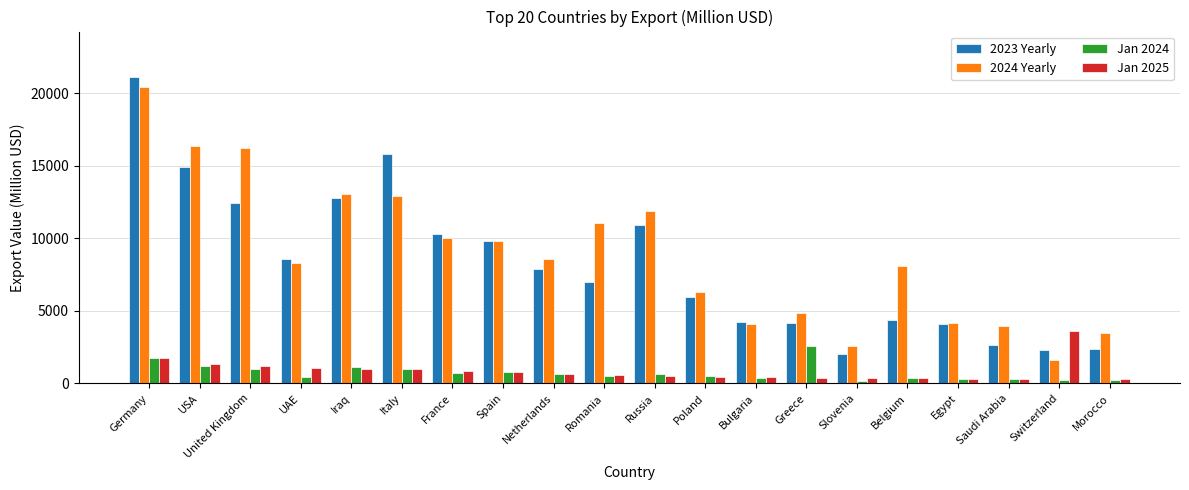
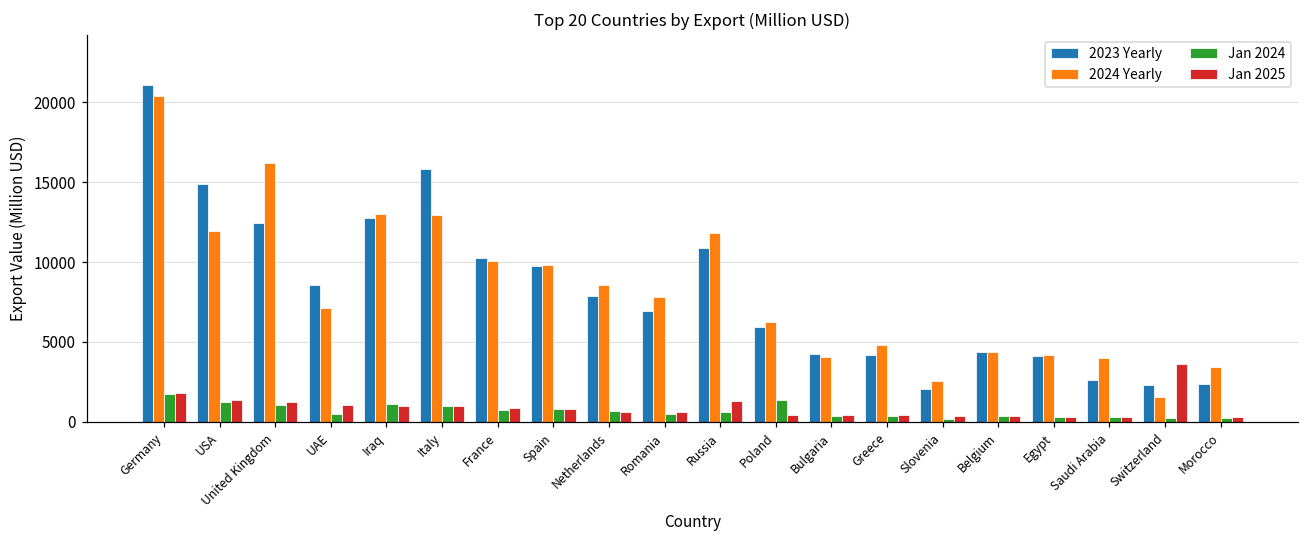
  {
    "2023 Yearly": {
      "Germany": 21100,
      "USA": 14900,
      "United Kingdom": 12500,
      "UAE": 8600,
      "Iraq": 12800,
      "Italy": 15800,
      "France": 10300,
      "Spain": 9800,
      "Netherlands": 7900,
      "Romania": 7000,
      "Russia": 10900,
      "Poland": 6000,
      "Bulgaria": 4200,
      "Greece": 4200,
      "Slovenia": 2000,
      "Belgium": 4400,
      "Egypt": 4100,
      "Saudi Arabia": 2600,
      "Switzerland": 2300,
      "Morocco": 2400
    },
    "2024 Yearly": {
      "Germany": 20400,
-     "USA": 16300,
+     "USA": 12000,
      "United Kingdom": 16200,
-     "UAE": 8300,
+     "UAE": 7100,
      "Iraq": 13000,
      "Italy": 12900,
      "France": 10000,
      "Spain": 9800,
      "Netherlands": 8600,
-     "Romania": 11000,
+     "Romania": 7800,
      "Russia": 11900,
      "Poland": 6300,
      "Bulgaria": 4100,
      "Greece": 4800,
      "Slovenia": 2600,
-     "Belgium": 8100,
+     "Belgium": 4400,
      "Egypt": 4200,
      "Saudi Arabia": 4000,
      "Switzerland": 1600,
      "Morocco": 3400
    },
    "Jan 2024": {
      "Germany": 1800,
      "USA": 1200,
      "United Kingdom": 1000,
      "UAE": 500,
      "Iraq": 1100,
      "Italy": 1000,
      "France": 700,
      "Spain": 800,
      "Netherlands": 600,
      "Romania": 500,
      "Russia": 600,
-     "Poland": 500,
+     "Poland": 1400,
      "Bulgaria": 400,
-     "Greece": 2600,
+     "Greece": 400,
      "Slovenia": 200,
      "Belgium": 400,
      "Egypt": 300,
      "Saudi Arabia": 300,
      "Switzerland": 200,
      "Morocco": 200
    },
    "Jan 2025": {
      "Germany": 1800,
      "USA": 1400,
      "United Kingdom": 1200,
      "UAE": 1100,
      "Iraq": 1000,
      "Italy": 1000,
      "France": 800,
      "Spain": 800,
      "Netherlands": 600,
      "Romania": 600,
-     "Russia": 500,
+     "Russia": 1300,
      "Poland": 400,
      "Bulgaria": 400,
      "Greece": 400,
      "Slovenia": 400,
      "Belgium": 400,
      "Egypt": 300,
      "Saudi Arabia": 300,
      "Switzerland": 3600,
      "Morocco": 300
    }
  }
